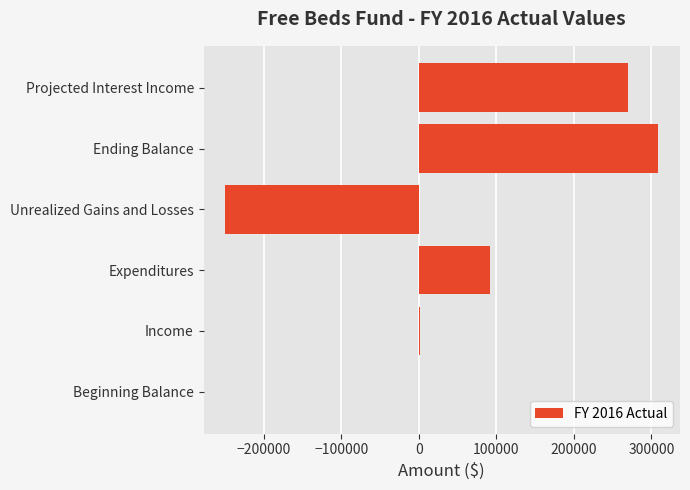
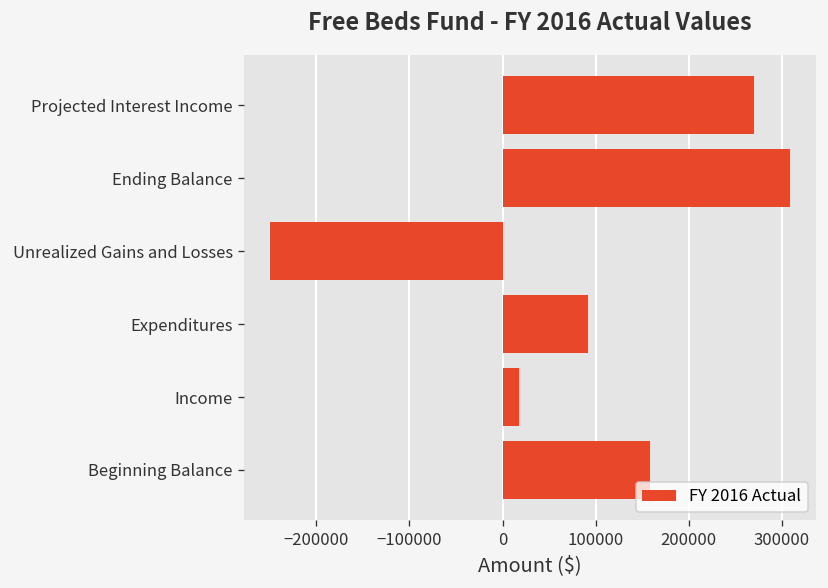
  {
    "Projected Interest Income": 270000,
    "Ending Balance": 310000,
    "Unrealized Gains and Losses": -250000,
    "Expenditures": 90000,
-   "Income": 0,
-   "Beginning Balance": 0
+   "Income": 20000,
+   "Beginning Balance": 160000
  }
